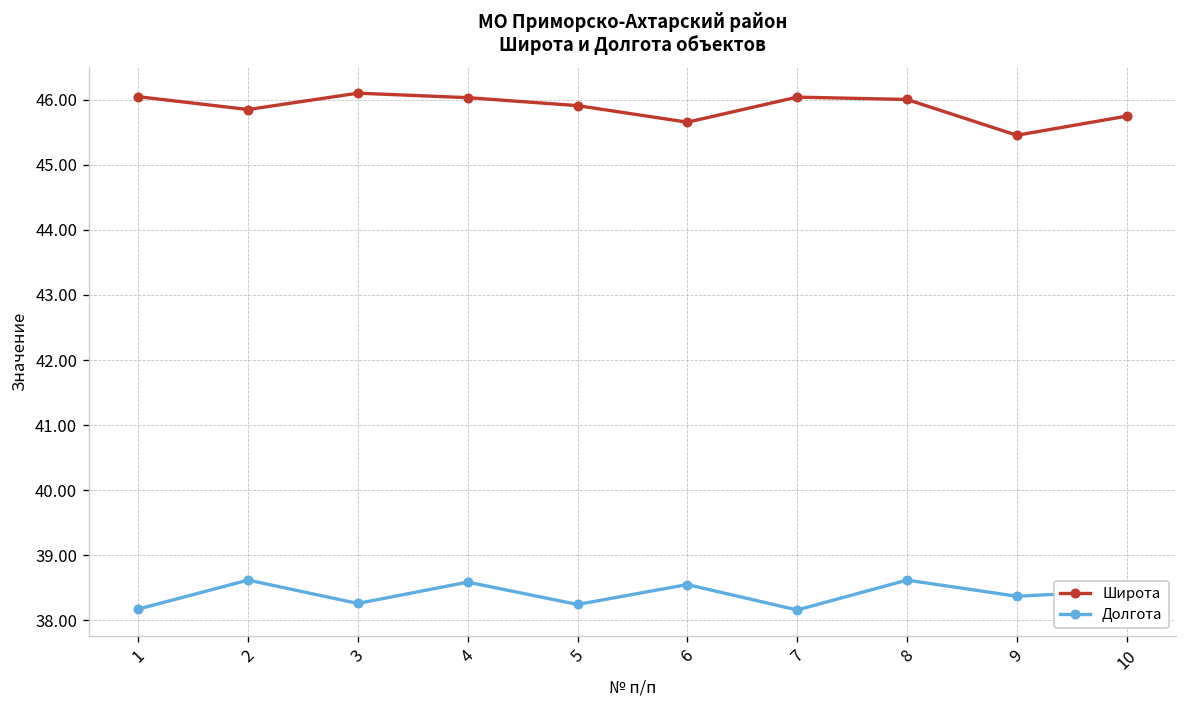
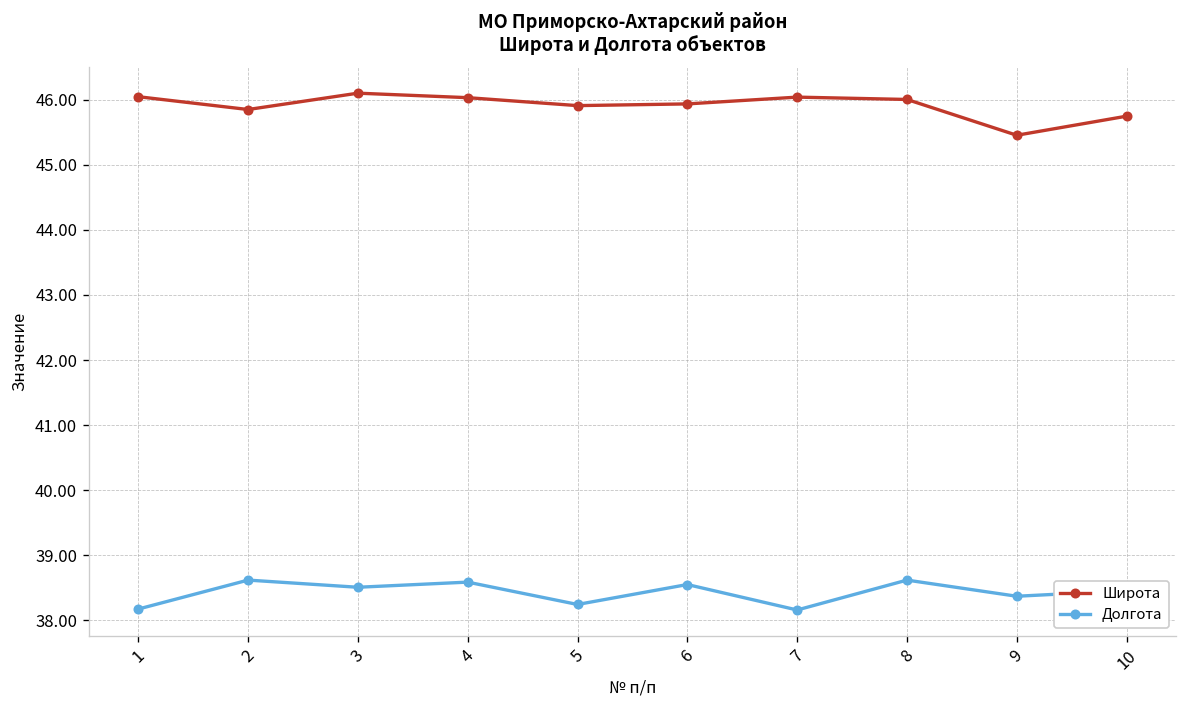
  {
    "Широта": {
      "1": 46.0,
      "2": 45.9,
      "3": 46.1,
      "4": 46.0,
      "5": 45.9,
-     "6": 45.7,
+     "6": 45.9,
      "7": 46.0,
      "8": 46.0,
      "9": 45.5,
      "10": 45.8
    },
    "Долгота": {
      "1": 38.2,
      "2": 38.6,
-     "3": 38.3,
+     "3": 38.5,
      "4": 38.6,
      "5": 38.2,
      "6": 38.5,
      "7": 38.2,
      "8": 38.6,
      "9": 38.4
    }
  }
